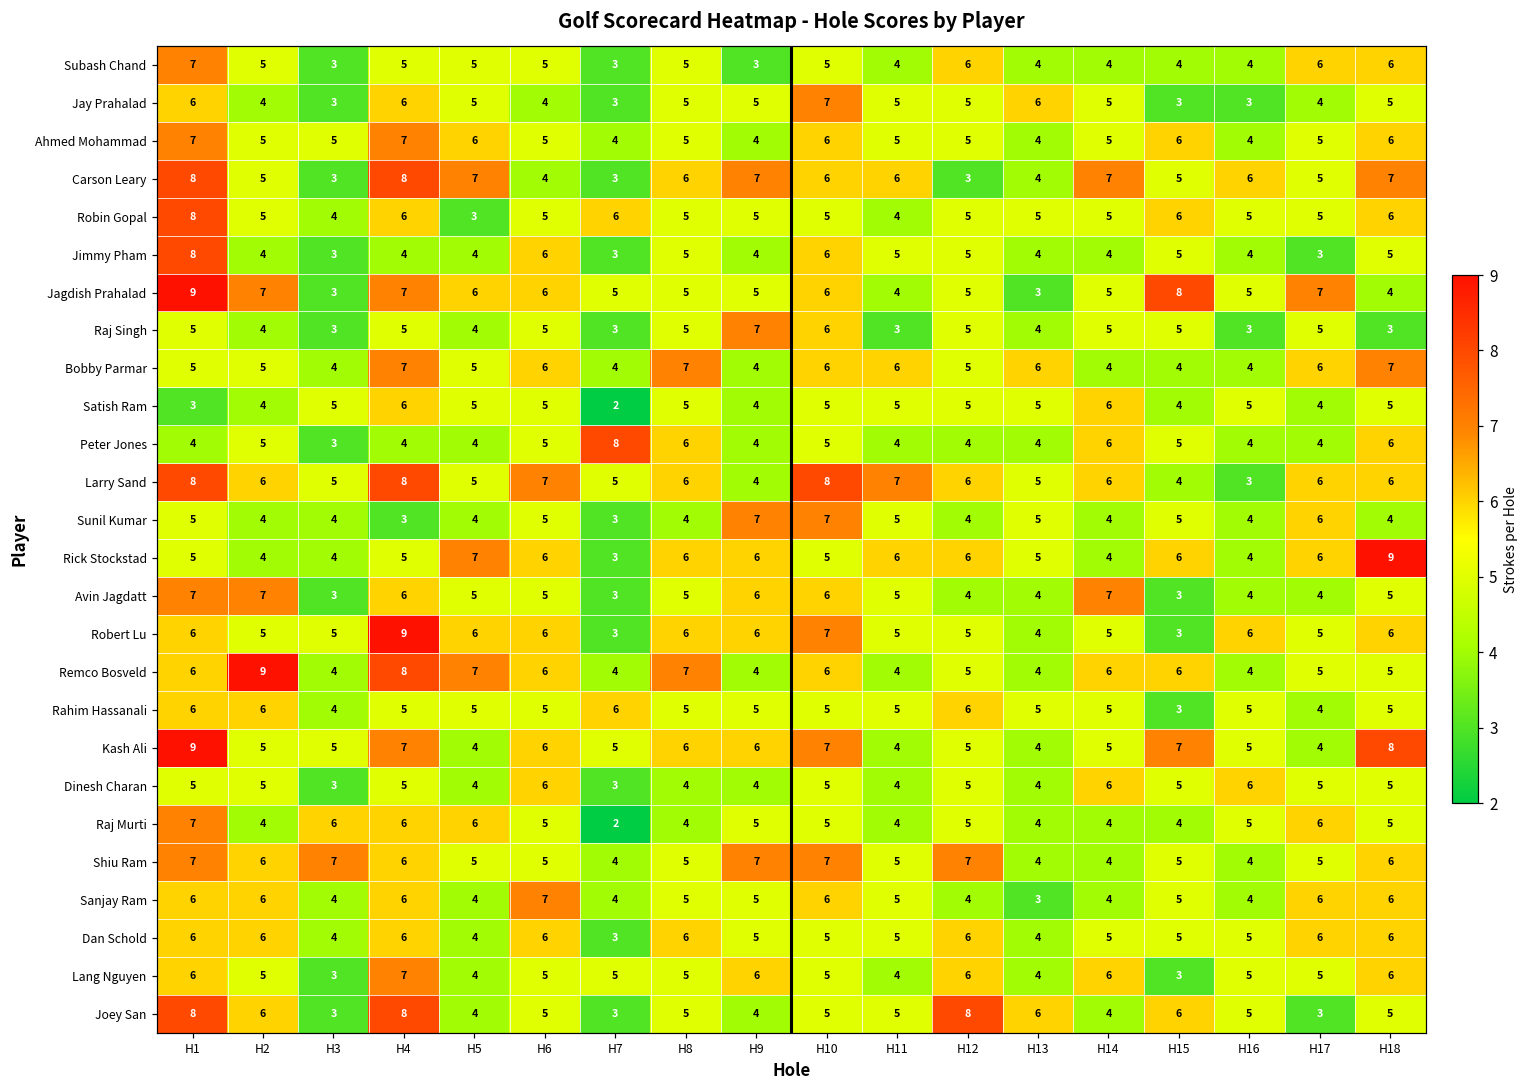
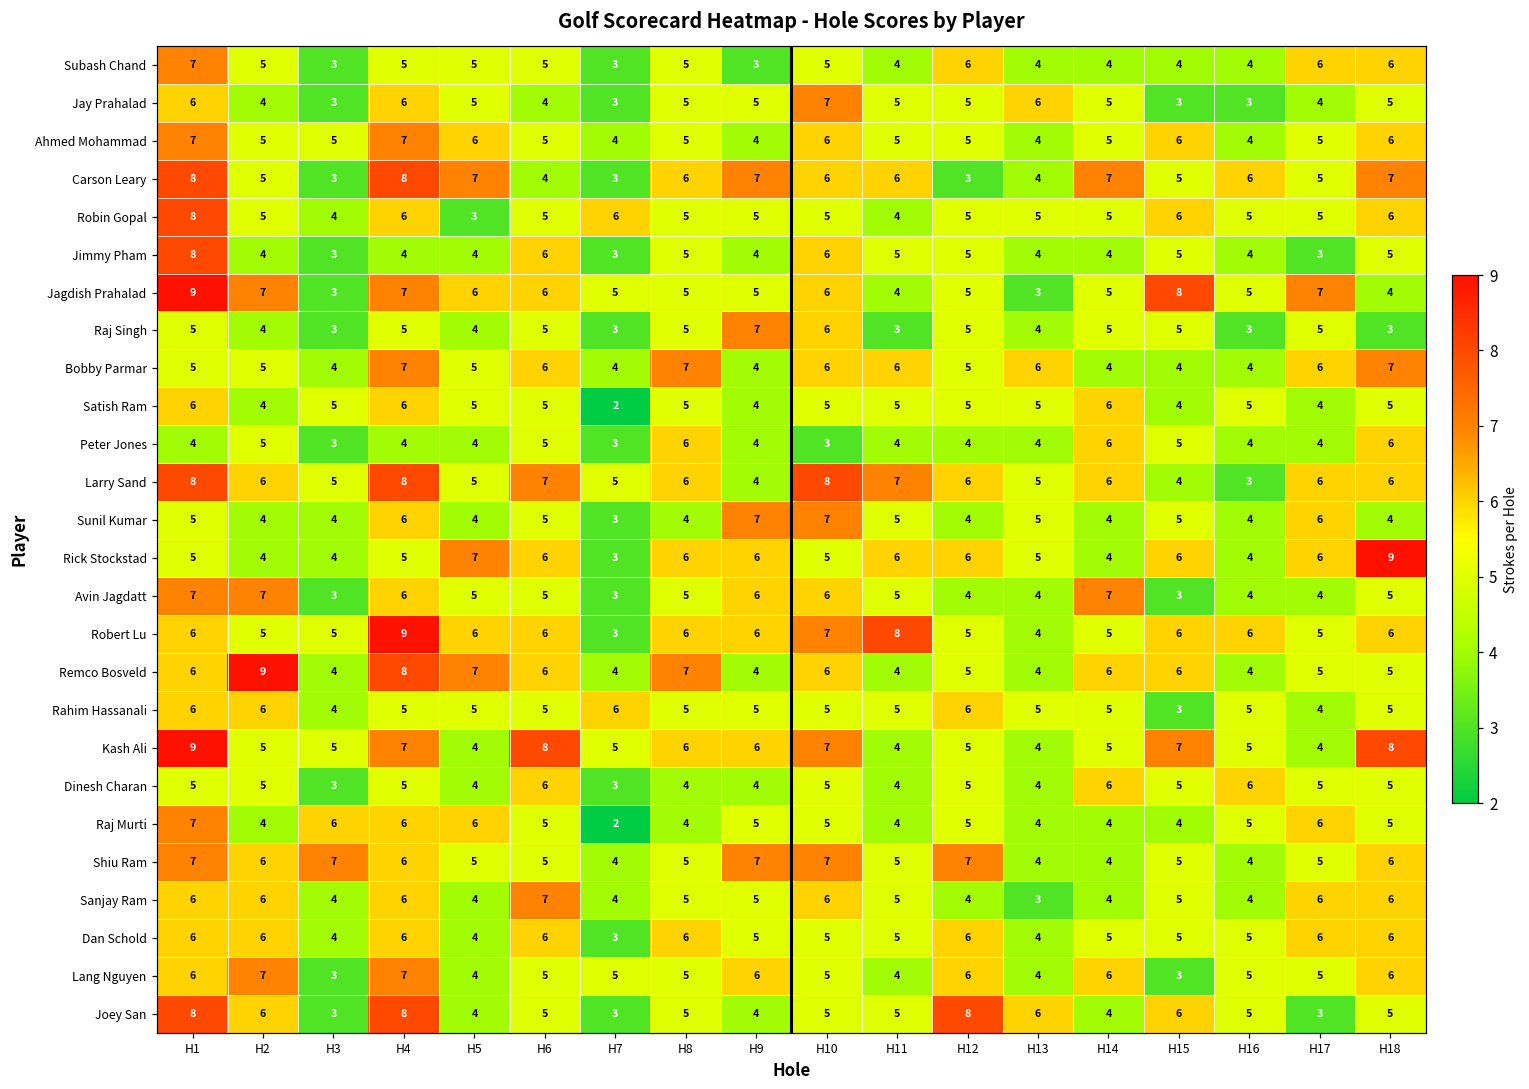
  {
    "Satish Ram": {
-     "H1": 3,
+     "H1": 6,
      "H2": 4,
      "H3": 5,
      "H4": 6,
      "H5": 5,
      "H6": 5,
      "H7": 2,
      "H8": 5,
      "H9": 4,
      "H10": 5,
      "H11": 5,
      "H12": 5,
      "H13": 5,
      "H14": 6,
      "H15": 4,
      "H16": 5,
      "H17": 4,
      "H18": 5
    },
    "Peter Jones": {
      "H1": 4,
      "H2": 5,
      "H3": 3,
      "H4": 4,
      "H5": 4,
      "H6": 5,
-     "H7": 8,
+     "H7": 3,
      "H8": 6,
      "H9": 4,
-     "H10": 5,
+     "H10": 3,
      "H11": 4,
      "H12": 4,
      "H13": 4,
      "H14": 6,
      "H15": 5,
      "H16": 4,
      "H17": 4,
      "H18": 6
    },
    "Sunil Kumar": {
      "H1": 5,
      "H2": 4,
      "H3": 4,
-     "H4": 3,
+     "H4": 6,
      "H5": 4,
      "H6": 5,
      "H7": 3,
      "H8": 4,
      "H9": 7,
      "H10": 7,
      "H11": 5,
      "H12": 4,
      "H13": 5,
      "H14": 4,
      "H15": 5,
      "H16": 4,
      "H17": 6,
      "H18": 4
    },
    "Robert Lu": {
      "H1": 6,
      "H2": 5,
      "H3": 5,
      "H4": 9,
      "H5": 6,
      "H6": 6,
      "H7": 3,
      "H8": 6,
      "H9": 6,
      "H10": 7,
-     "H11": 5,
+     "H11": 8,
      "H12": 5,
      "H13": 4,
      "H14": 5,
-     "H15": 3,
+     "H15": 6,
      "H16": 6,
      "H17": 5,
      "H18": 6
    },
    "Kash Ali": {
      "H1": 9,
      "H2": 5,
      "H3": 5,
      "H4": 7,
      "H5": 4,
-     "H6": 6,
+     "H6": 8,
      "H7": 5,
      "H8": 6,
      "H9": 6,
      "H10": 7,
      "H11": 4,
      "H12": 5,
      "H13": 4,
      "H14": 5,
      "H15": 7,
      "H16": 5,
      "H17": 4,
      "H18": 8
    },
    "Lang Nguyen": {
      "H1": 6,
-     "H2": 5,
+     "H2": 7,
      "H3": 3,
      "H4": 7,
      "H5": 4,
      "H6": 5,
      "H7": 5,
      "H8": 5,
      "H9": 6,
      "H10": 5,
      "H11": 4,
      "H12": 6,
      "H13": 4,
      "H14": 6,
      "H15": 3,
      "H16": 5,
      "H17": 5,
      "H18": 6
    }
  }
